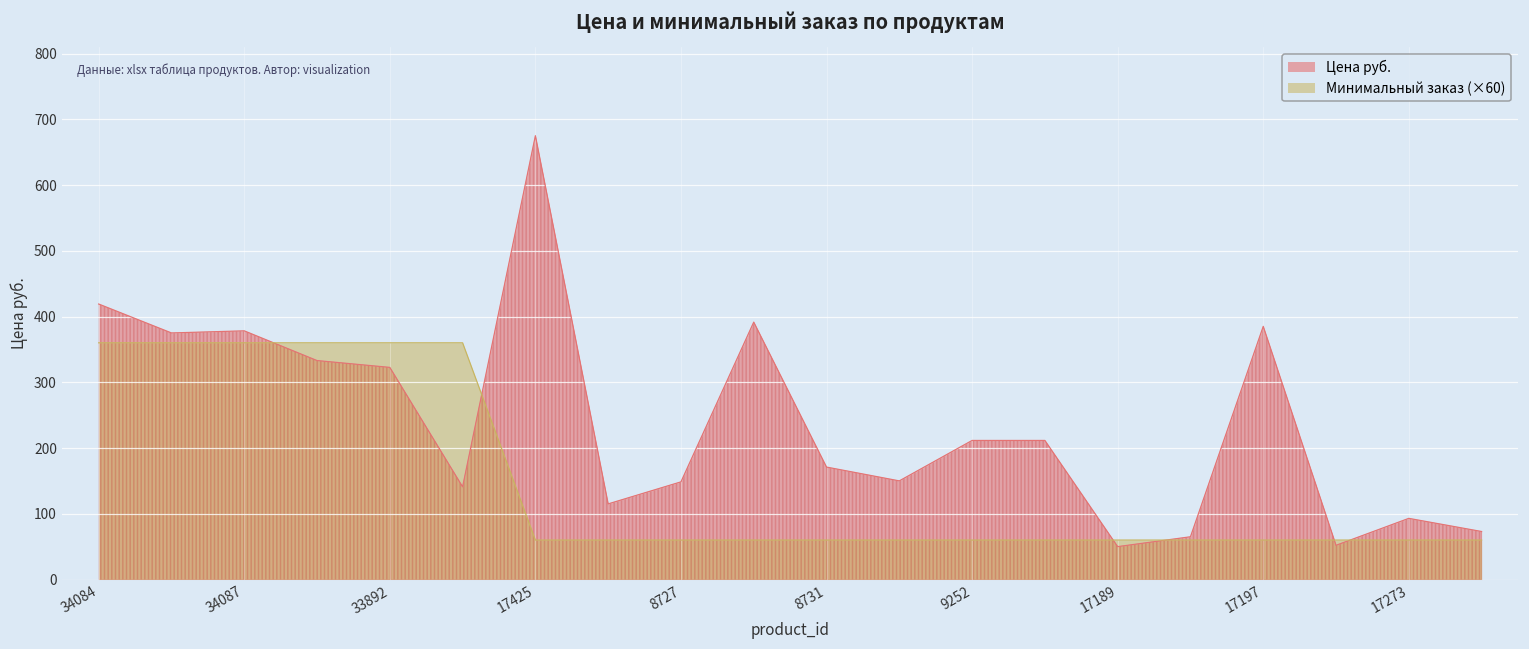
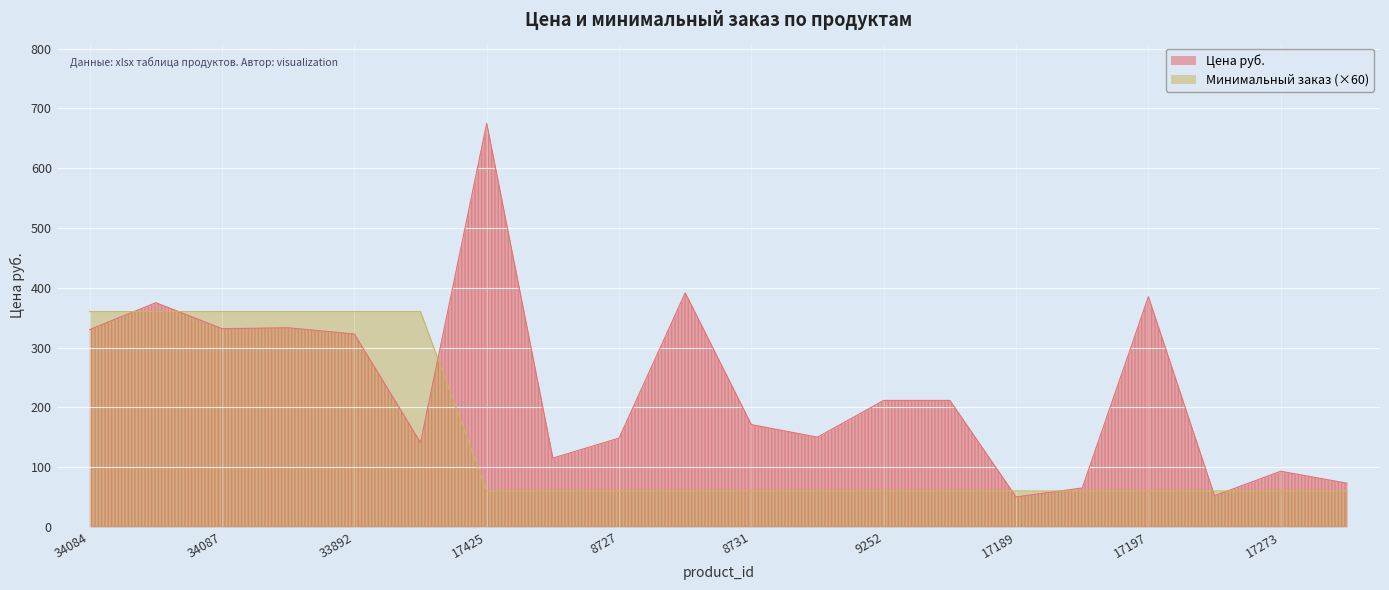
  {
    "Цена руб.": {
-     "34084": 420,
-     "34087": 380,
+     "34084": 330,
+     "34087": 330,
      "33892": 320,
      "17425": 680,
      "8727": 150,
      "8731": 170,
      "9252": 210,
      "17189": 50,
      "17197": 390,
      "17273": 90
    },
    "Минимальный заказ (×60)": {
      "34084": 360,
      "34087": 360,
      "33892": 360,
      "17425": 60,
      "8727": 60,
      "8731": 60,
      "9252": 60,
      "17189": 60,
      "17197": 60,
      "17273": 60
    }
  }
